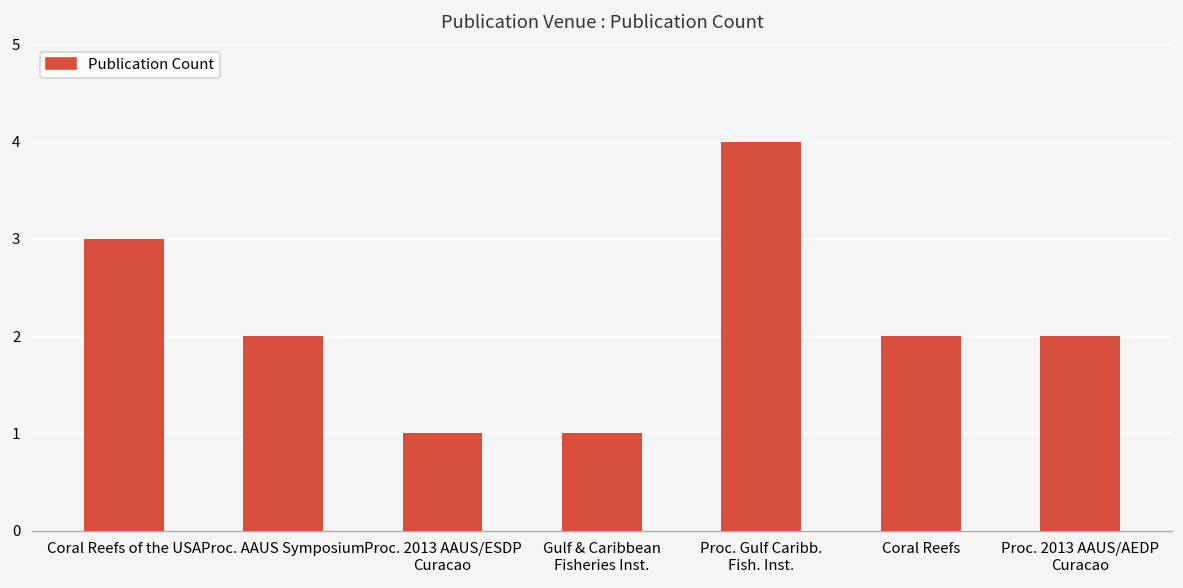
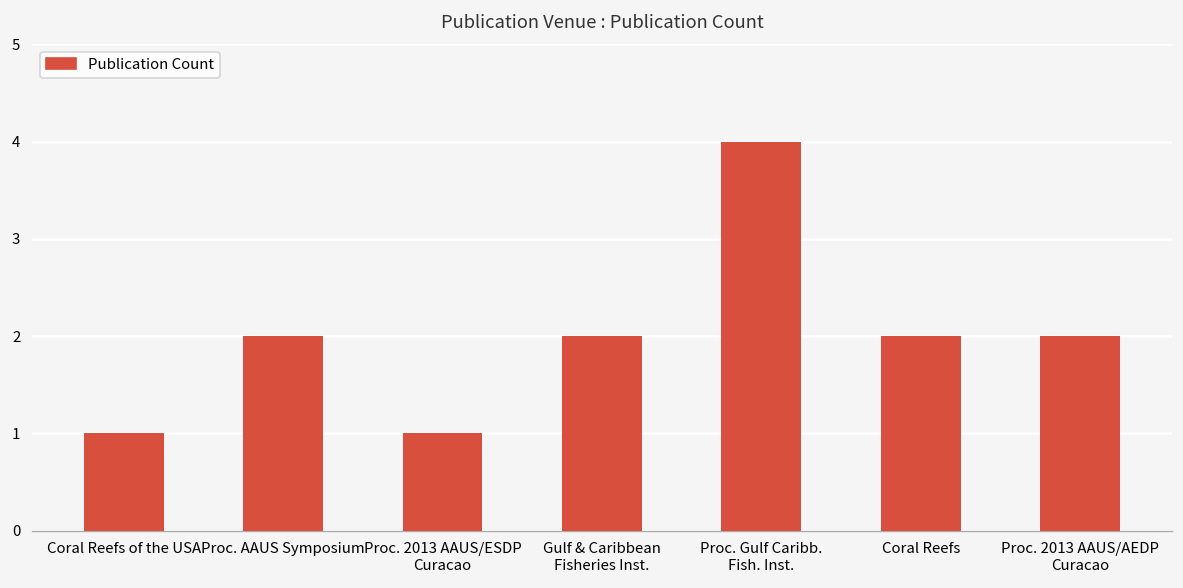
  {
-   "Coral Reefs of the USA": 3,
+   "Coral Reefs of the USA": 1,
    "Proc. AAUS Symposium": 2,
    "Proc. 2013 AAUS/ESDP Curacao": 1,
-   "Gulf & Caribbean Fisheries Inst.": 1,
+   "Gulf & Caribbean Fisheries Inst.": 2,
    "Proc. Gulf Caribb. Fish. Inst.": 4,
    "Coral Reefs": 2,
    "Proc. 2013 AAUS/AEDP Curacao": 2
  }
